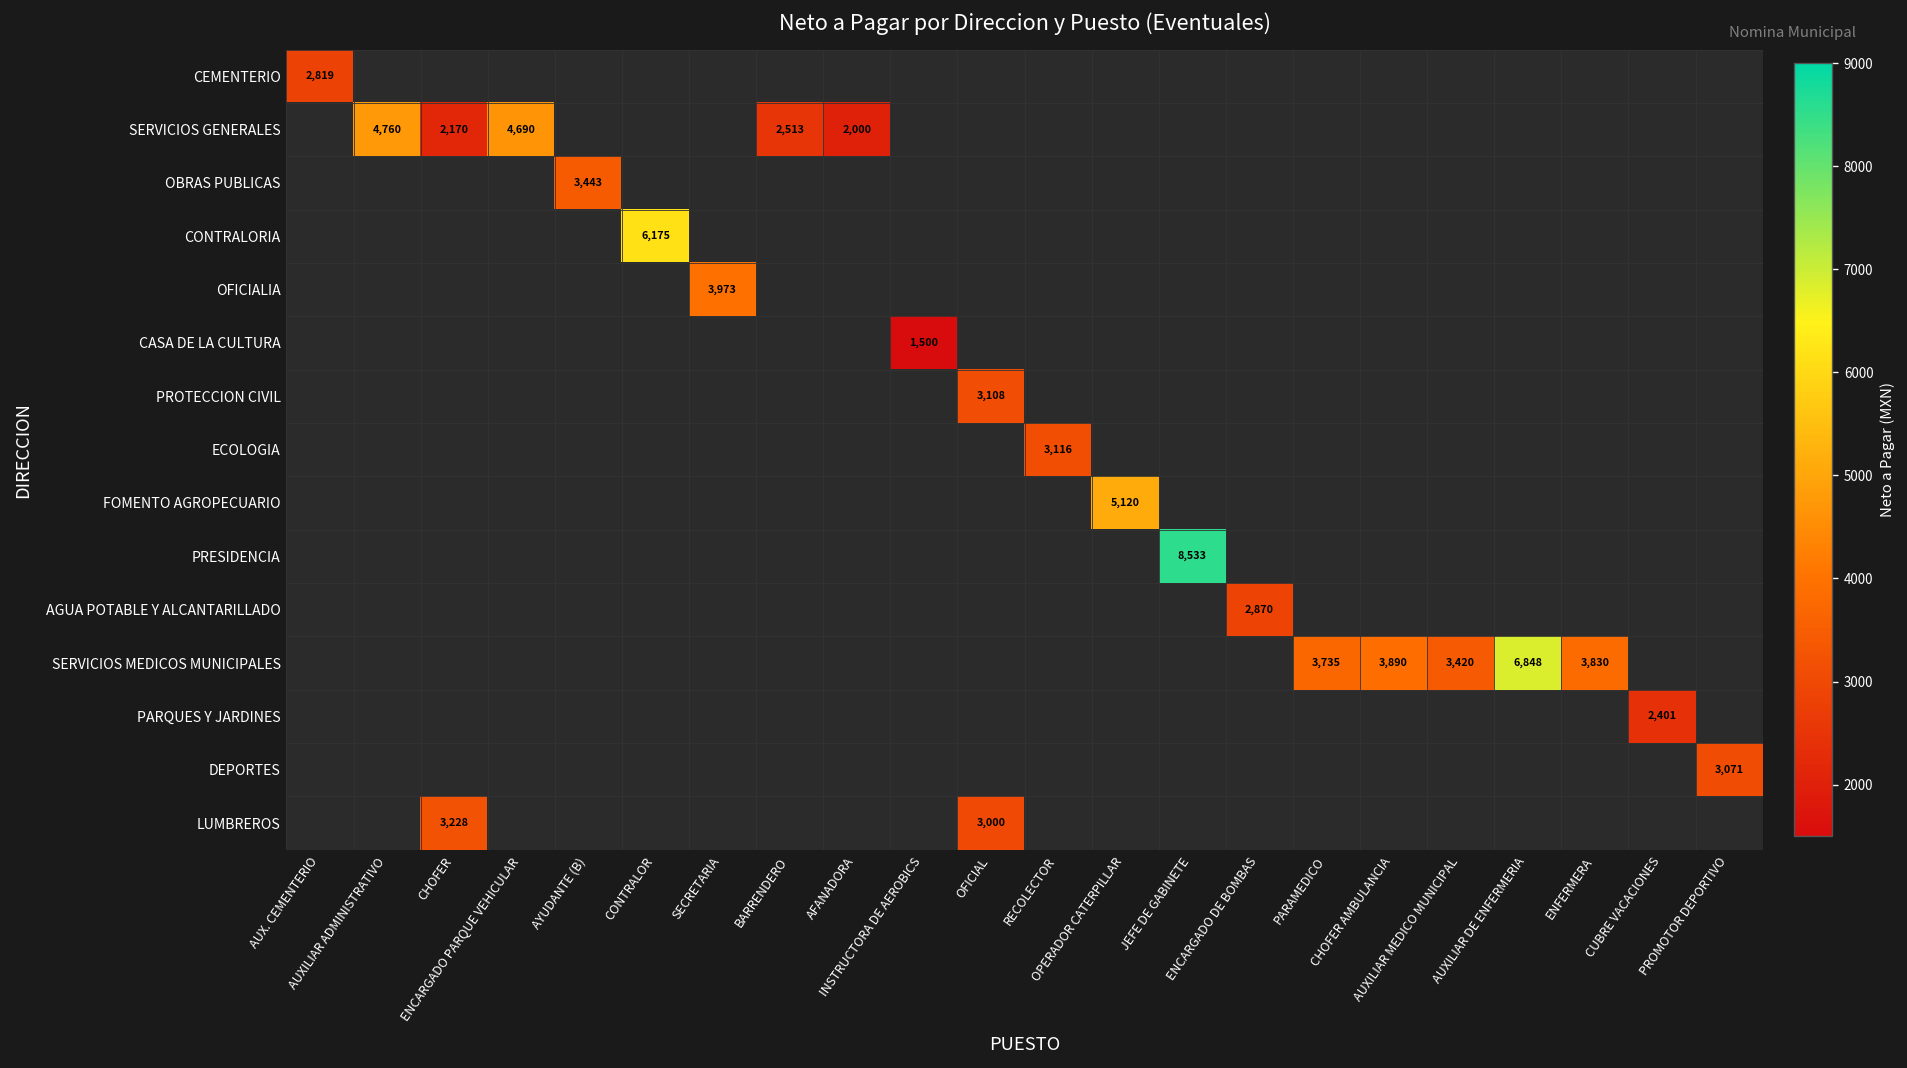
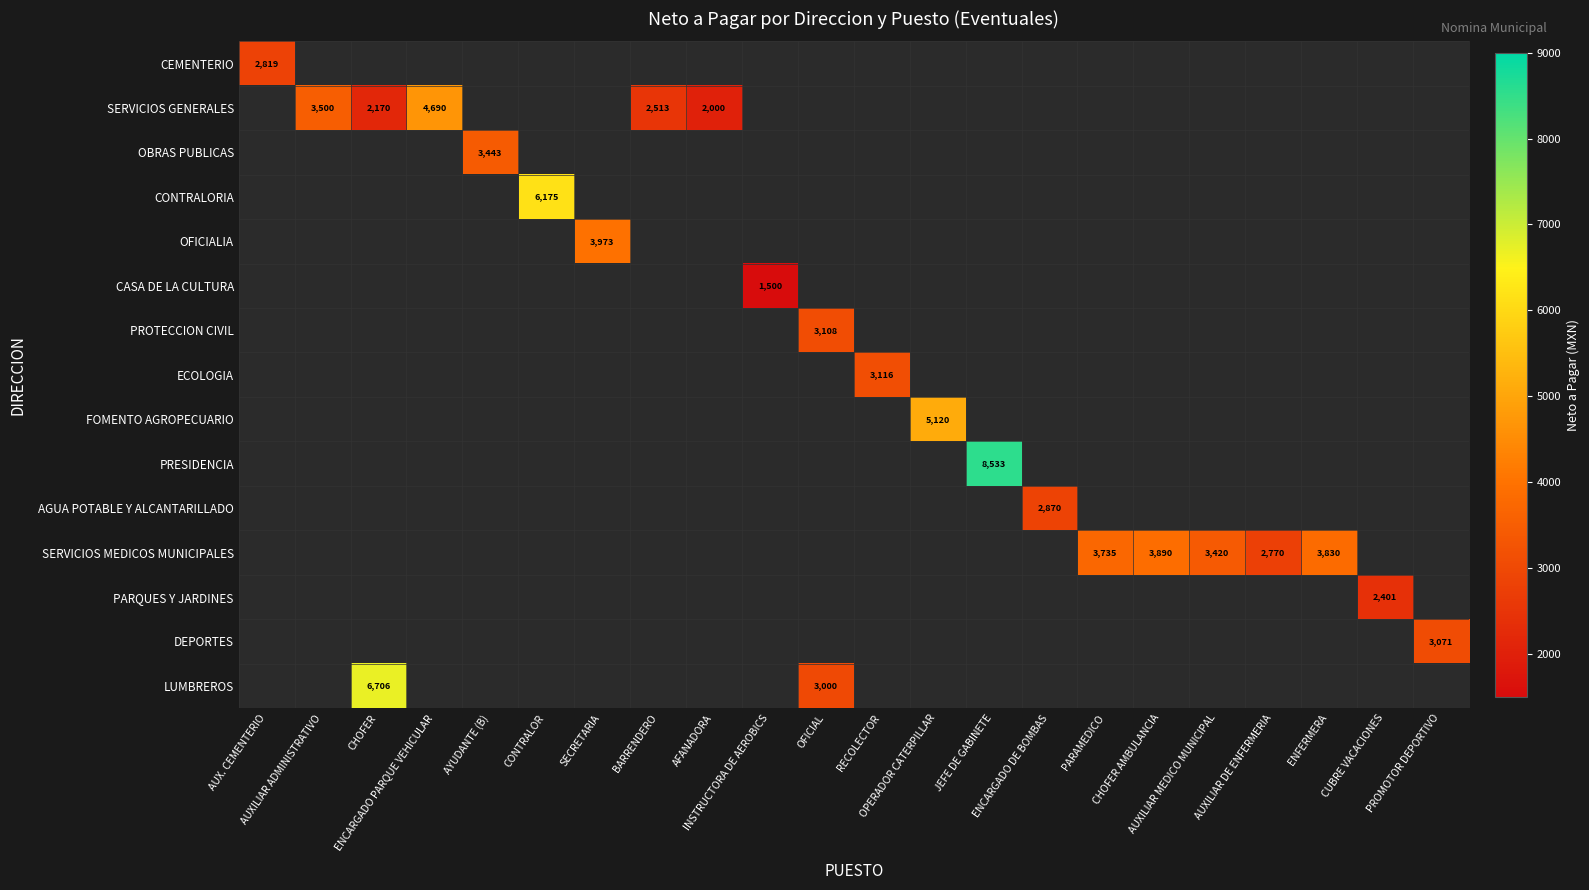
  {
    "CEMENTERIO": {
      "AUX. CEMENTERIO": "2,819"
    },
    "SERVICIOS GENERALES": {
-     "AUXILIAR ADMINISTRATIVO": "4,760",
+     "AUXILIAR ADMINISTRATIVO": "3,500",
      "CHOFER": "2,170",
      "ENCARGADO PARQUE VEHICULAR": "4,690",
      "BARRENDERO": "2,513",
      "AFANADORA": "2,000"
    },
    "OBRAS PUBLICAS": {
      "AYUDANTE (B)": "3,443"
    },
    "CONTRALORIA": {
      "CONTRALOR": "6,175"
    },
    "OFICIALIA": {
      "SECRETARIA": "3,973"
    },
    "CASA DE LA CULTURA": {
      "INSTRUCTORA DE AEROBICS": "1,500"
    },
    "PROTECCION CIVIL": {
      "OFICIAL": "3,108"
    },
    "ECOLOGIA": {
      "RECOLECTOR": "3,116"
    },
    "FOMENTO AGROPECUARIO": {
      "OPERADOR CATERPILLAR": "5,120"
    },
    "PRESIDENCIA": {
      "JEFE DE GABINETE": "8,533"
    },
    "AGUA POTABLE Y ALCANTARILLADO": {
      "ENCARGADO DE BOMBAS": "2,870"
    },
    "SERVICIOS MEDICOS MUNICIPALES": {
      "PARAMEDICO": "3,735",
      "CHOFER AMBULANCIA": "3,890",
      "AUXILIAR MEDICO MUNICIPAL": "3,420",
-     "AUXILIAR DE ENFERMERIA": "6,848",
+     "AUXILIAR DE ENFERMERIA": "2,770",
      "ENFERMERA": "3,830"
    },
    "PARQUES Y JARDINES": {
      "CUBRE VACACIONES": "2,401"
    },
    "DEPORTES": {
      "PROMOTOR DEPORTIVO": "3,071"
    },
    "LUMBREROS": {
-     "CHOFER": "3,228",
+     "CHOFER": "6,706",
      "OFICIAL": "3,000"
    }
  }
